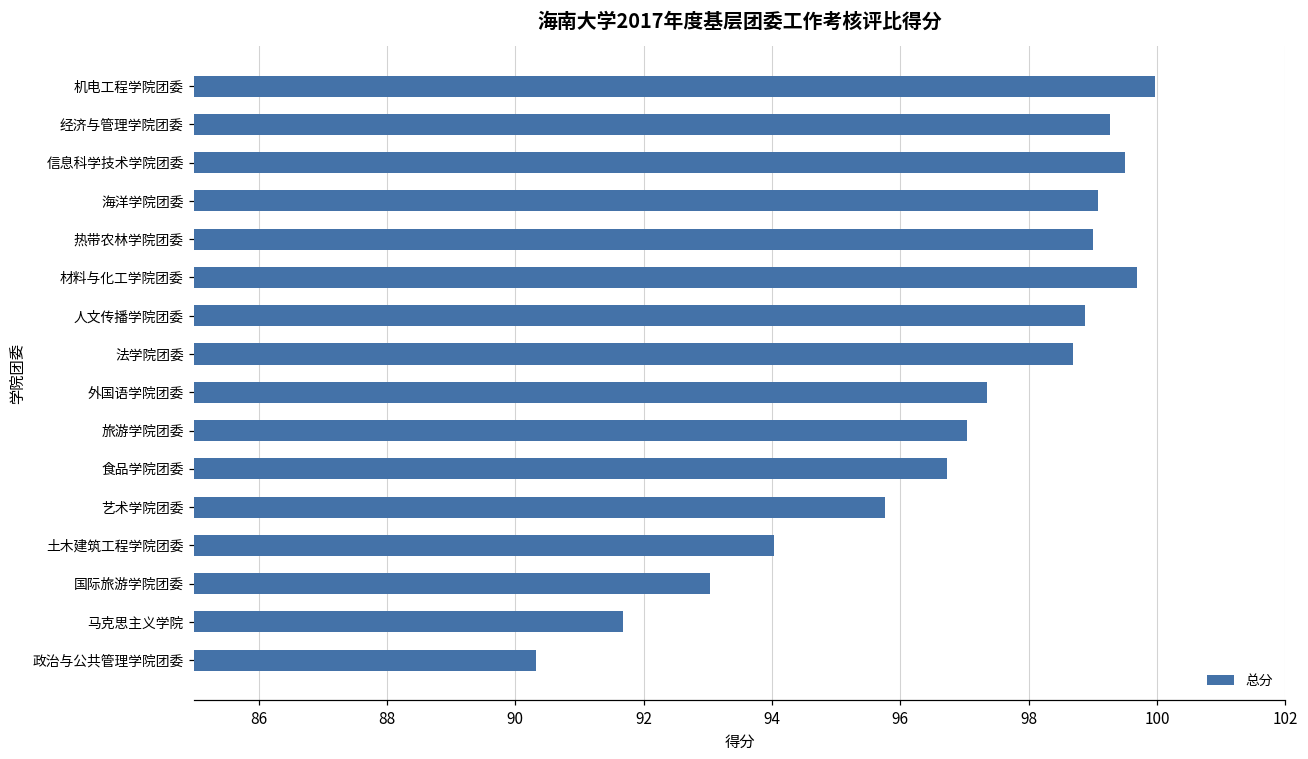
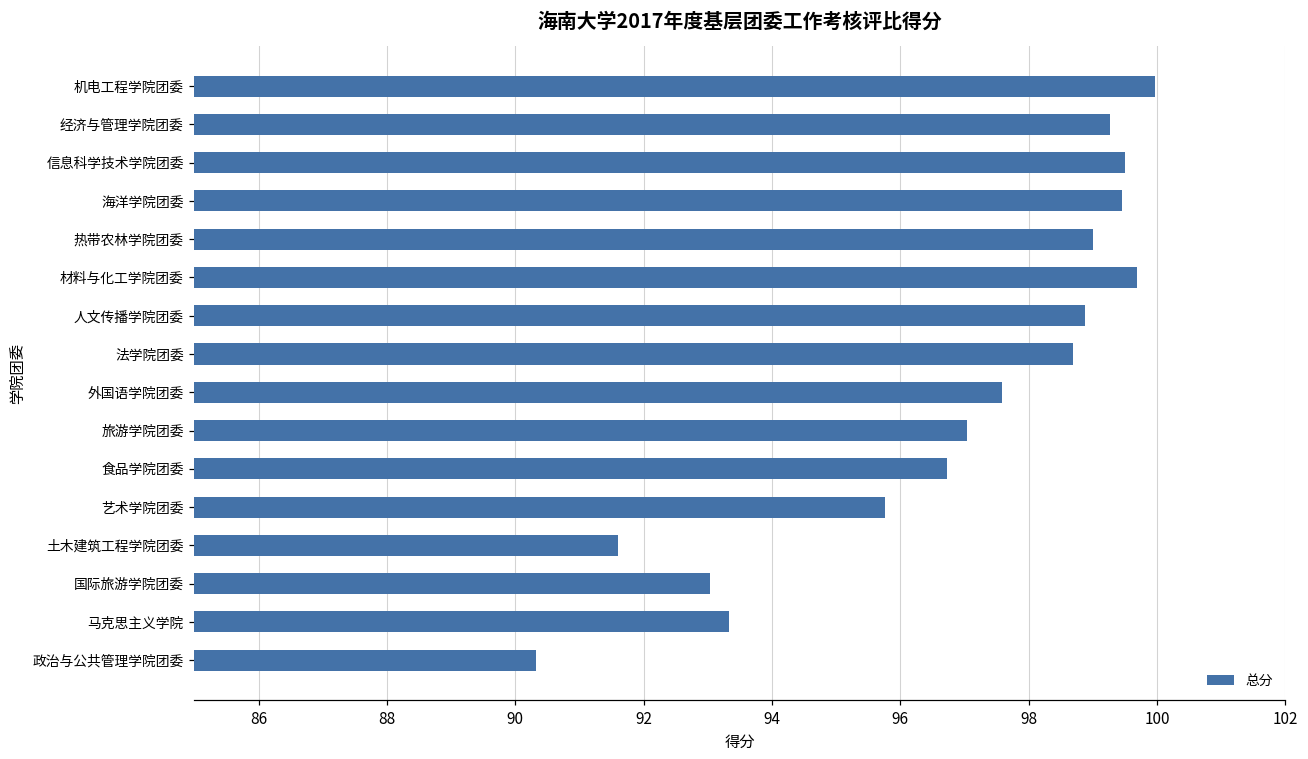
  {
    "机电工程学院团委": 100.0,
    "经济与管理学院团委": 99.3,
    "信息科学技术学院团委": 99.5,
-   "海洋学院团委": 99.1,
+   "海洋学院团委": 99.5,
    "热带农林学院团委": 99.0,
    "材料与化工学院团委": 99.7,
    "人文传播学院团委": 98.9,
    "法学院团委": 98.7,
-   "外国语学院团委": 97.4,
+   "外国语学院团委": 97.6,
    "旅游学院团委": 97.0,
    "食品学院团委": 96.7,
    "艺术学院团委": 95.8,
-   "土木建筑工程学院团委": 94.0,
+   "土木建筑工程学院团委": 91.6,
    "国际旅游学院团委": 93.0,
-   "马克思主义学院": 91.7,
+   "马克思主义学院": 93.3,
    "政治与公共管理学院团委": 90.3
  }
